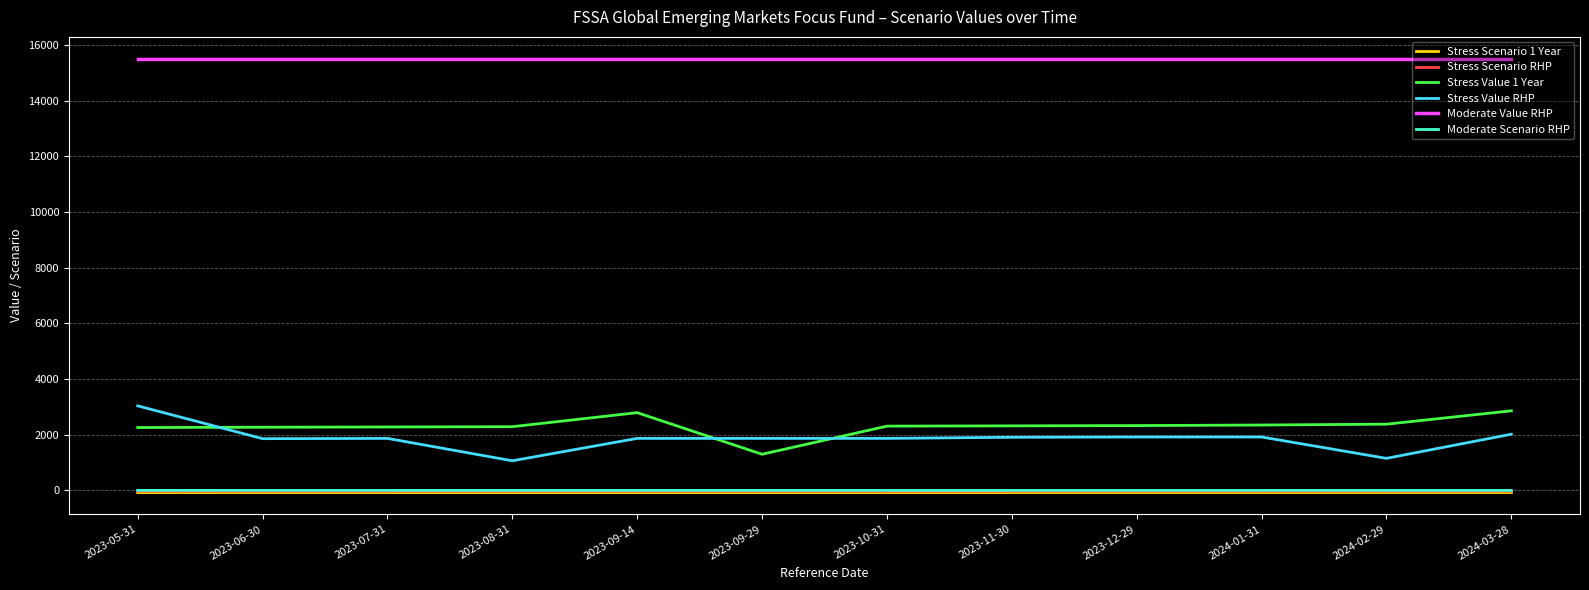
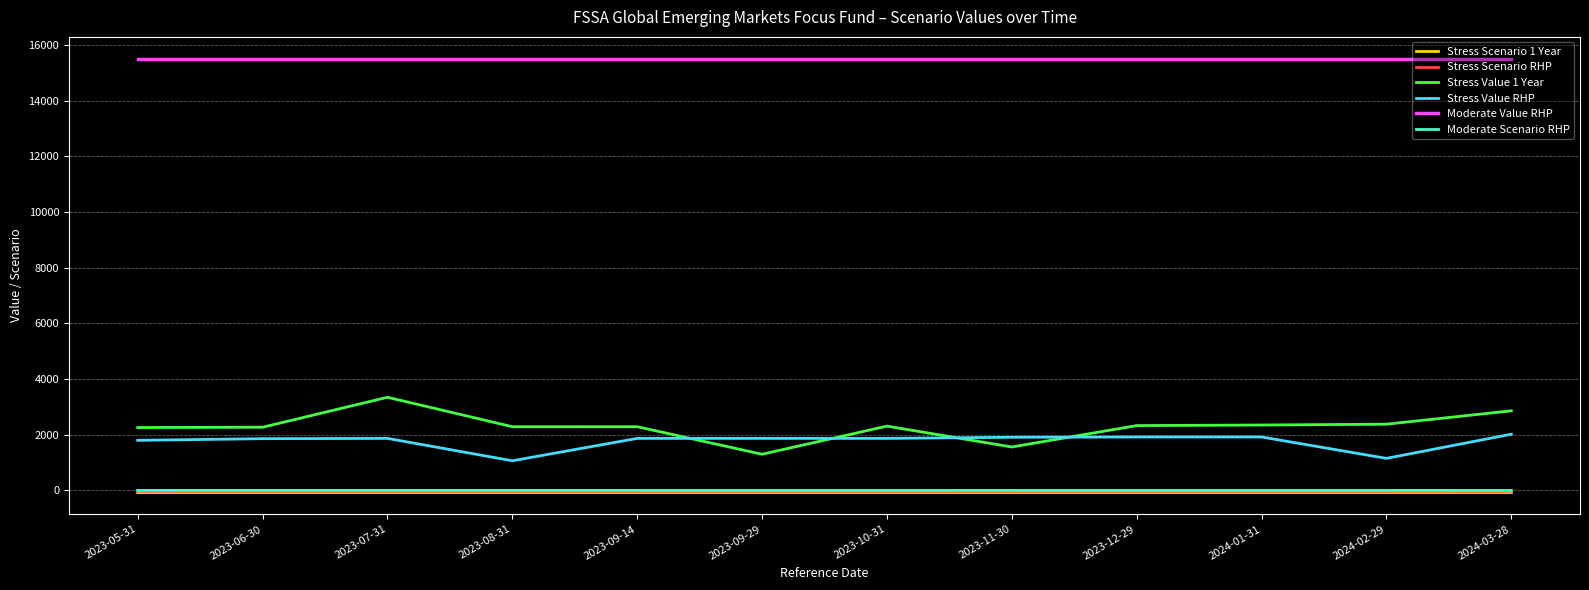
  {
    "Stress Value 1 Year": {
      "2023-05-31": 2300,
      "2023-06-30": 2300,
-     "2023-07-31": 2300,
+     "2023-07-31": 3300,
      "2023-08-31": 2300,
-     "2023-09-14": 2800,
+     "2023-09-14": 2300,
      "2023-09-29": 1300,
      "2023-10-31": 2300,
-     "2023-11-30": 2300,
+     "2023-11-30": 1600,
      "2023-12-29": 2300,
      "2024-01-31": 2400,
      "2024-02-29": 2400,
      "2024-03-28": 2900
    },
    "Stress Value RHP": {
-     "2023-05-31": 3000,
+     "2023-05-31": 1800,
      "2023-06-30": 1900,
      "2023-07-31": 1900,
      "2023-08-31": 1100,
      "2023-09-14": 1900,
      "2023-09-29": 1900,
      "2023-10-31": 1900,
      "2023-11-30": 1900,
      "2023-12-29": 1900,
      "2024-01-31": 1900,
      "2024-02-29": 1200,
      "2024-03-28": 2000
    },
    "Moderate Value RHP": {
      "2023-05-31": 15500,
      "2023-06-30": 15500,
      "2023-07-31": 15500,
      "2023-08-31": 15500,
      "2023-09-14": 15500,
      "2023-09-29": 15500,
      "2023-10-31": 15500,
      "2023-11-30": 15500,
      "2023-12-29": 15500,
      "2024-01-31": 15500,
      "2024-02-29": 15500
    }
  }
